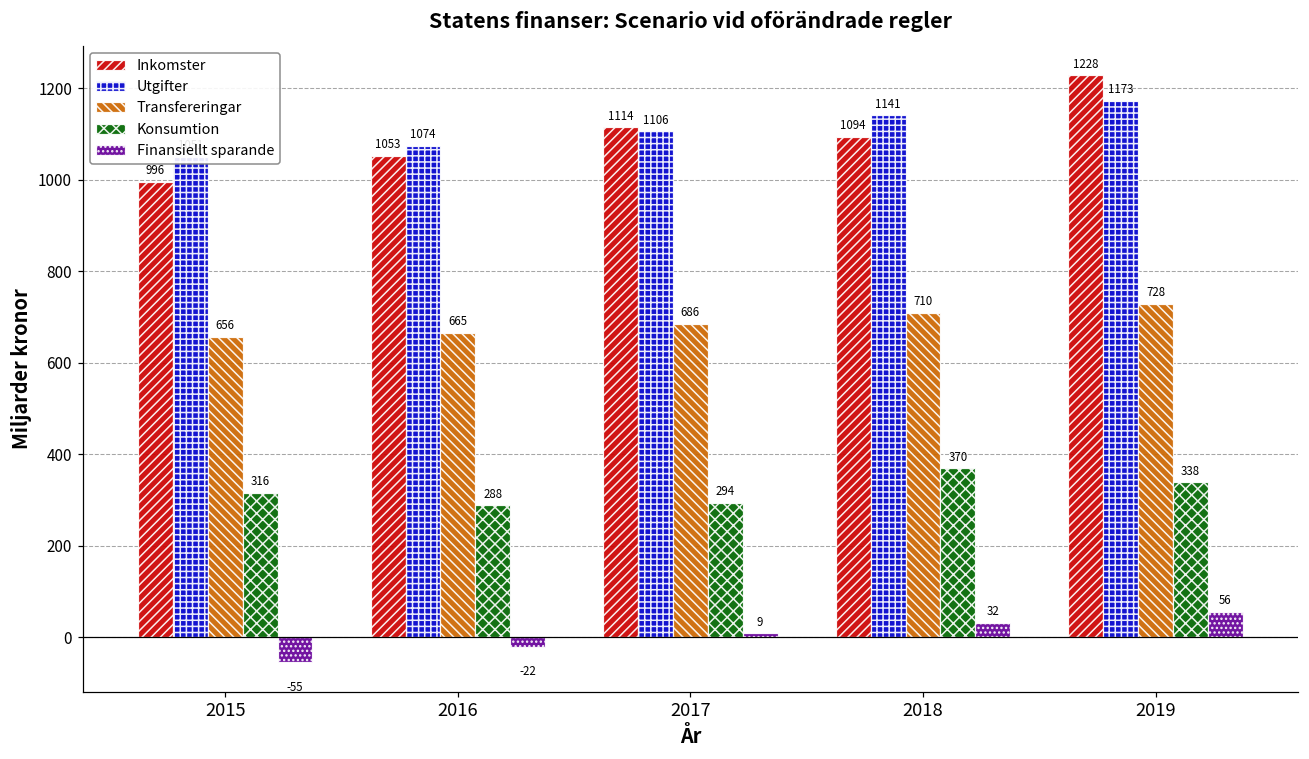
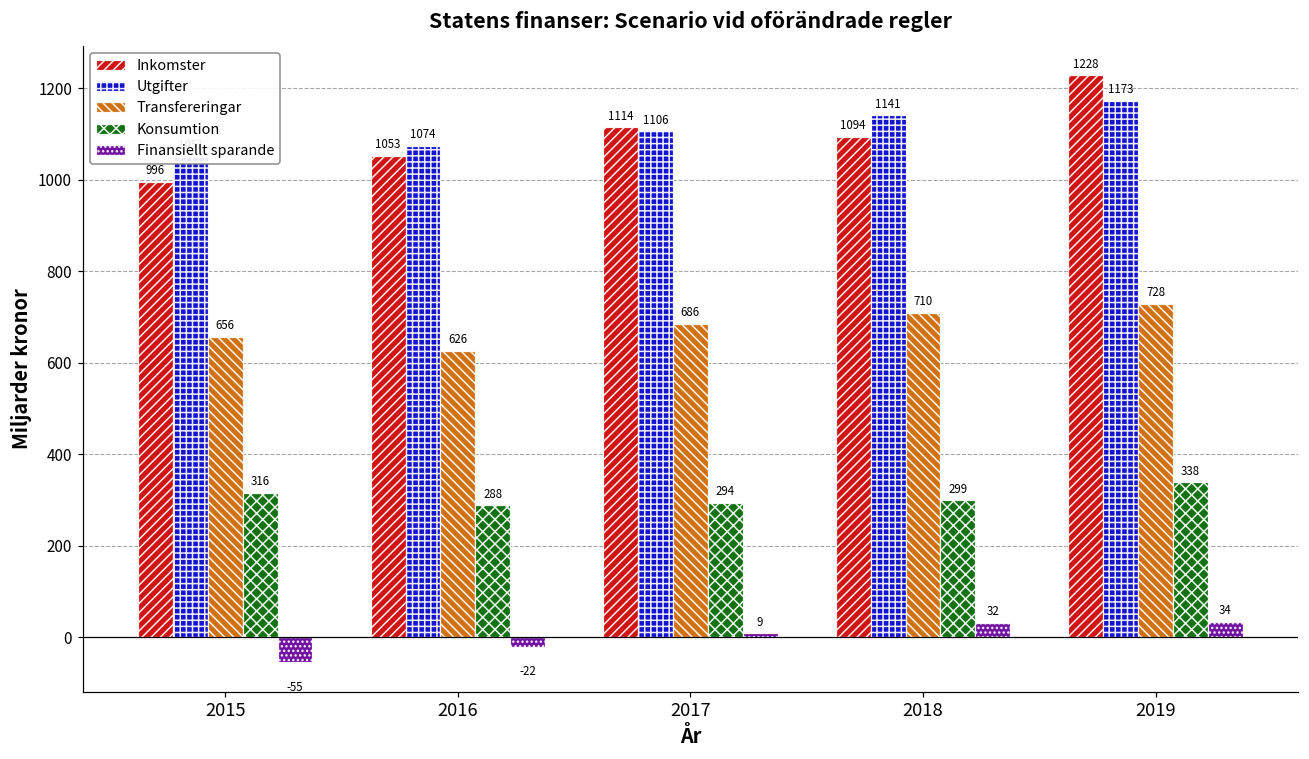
  {
    "Inkomster": {
      "2015": 996,
      "2016": 1053,
      "2017": 1114,
      "2018": 1094,
      "2019": 1228
    },
    "Utgifter": {
      "2016": 1074,
      "2017": 1106,
      "2018": 1141,
      "2019": 1173
    },
    "Transfereringar": {
      "2015": 656,
-     "2016": 665,
+     "2016": 626,
      "2017": 686,
      "2018": 710,
      "2019": 728
    },
    "Konsumtion": {
      "2015": 316,
      "2016": 288,
      "2017": 294,
-     "2018": 370,
+     "2018": 299,
      "2019": 338
    },
    "Finansiellt sparande": {
      "2015": -55,
      "2016": -22,
      "2017": 9,
      "2018": 32,
-     "2019": 56
+     "2019": 34
    }
  }
